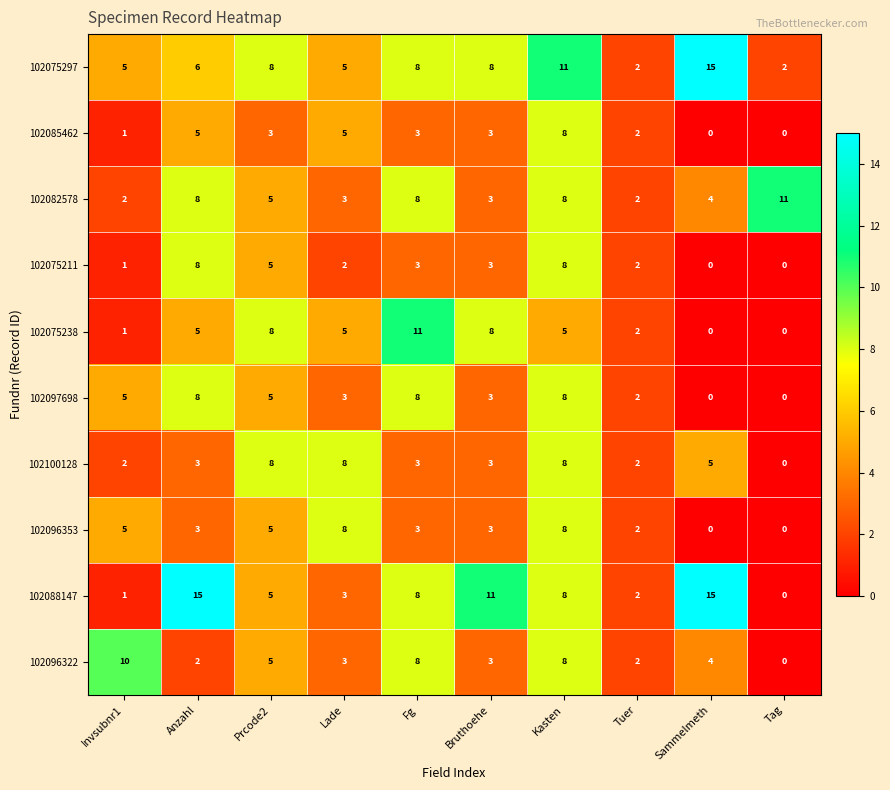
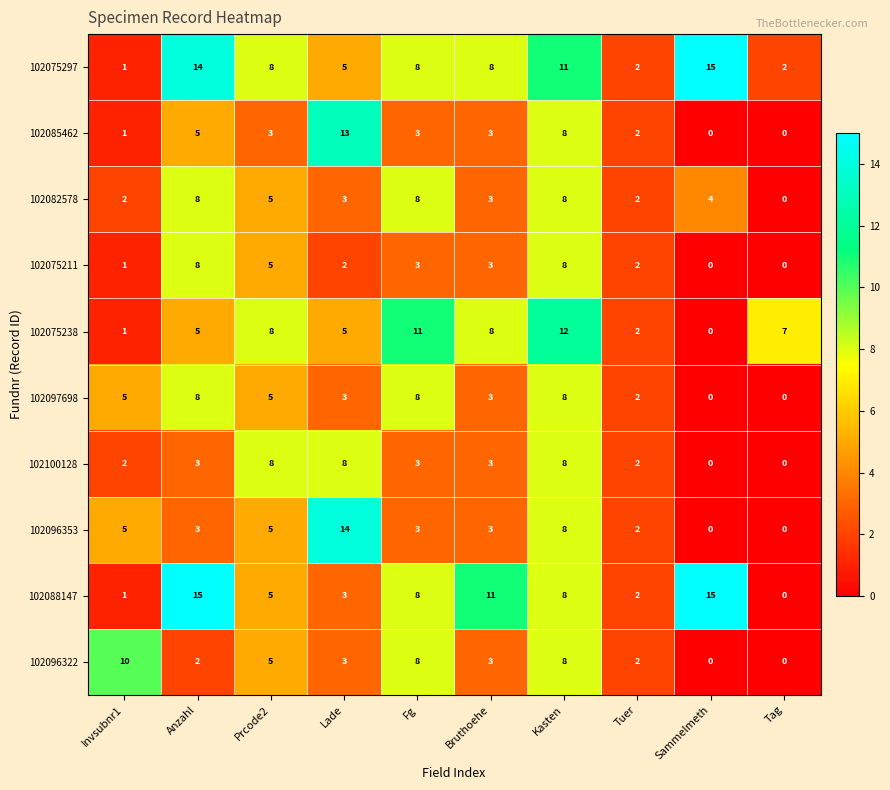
  {
    "102075297": {
-     "Invsubnr1": 5,
-     "Anzahl": 6,
+     "Invsubnr1": 1,
+     "Anzahl": 14,
      "Prcode2": 8,
      "Lade": 5,
      "Fg": 8,
      "Bruthoehe": 8,
      "Kasten": 11,
      "Tuer": 2,
      "Sammelmeth": 15,
      "Tag": 2
    },
    "102085462": {
      "Invsubnr1": 1,
      "Anzahl": 5,
      "Prcode2": 3,
-     "Lade": 5,
+     "Lade": 13,
      "Fg": 3,
      "Bruthoehe": 3,
      "Kasten": 8,
      "Tuer": 2,
      "Sammelmeth": 0,
      "Tag": 0
    },
    "102082578": {
      "Invsubnr1": 2,
      "Anzahl": 8,
      "Prcode2": 5,
      "Lade": 3,
      "Fg": 8,
      "Bruthoehe": 3,
      "Kasten": 8,
      "Tuer": 2,
      "Sammelmeth": 4,
-     "Tag": 11
+     "Tag": 0
    },
    "102075211": {
      "Invsubnr1": 1,
      "Anzahl": 8,
      "Prcode2": 5,
      "Lade": 2,
      "Fg": 3,
      "Bruthoehe": 3,
      "Kasten": 8,
      "Tuer": 2,
      "Sammelmeth": 0,
      "Tag": 0
    },
    "102075238": {
      "Invsubnr1": 1,
      "Anzahl": 5,
      "Prcode2": 8,
      "Lade": 5,
      "Fg": 11,
      "Bruthoehe": 8,
-     "Kasten": 5,
+     "Kasten": 12,
      "Tuer": 2,
      "Sammelmeth": 0,
-     "Tag": 0
+     "Tag": 7
    },
    "102097698": {
      "Invsubnr1": 5,
      "Anzahl": 8,
      "Prcode2": 5,
      "Lade": 3,
      "Fg": 8,
      "Bruthoehe": 3,
      "Kasten": 8,
      "Tuer": 2,
      "Sammelmeth": 0,
      "Tag": 0
    },
    "102100128": {
      "Invsubnr1": 2,
      "Anzahl": 3,
      "Prcode2": 8,
      "Lade": 8,
      "Fg": 3,
      "Bruthoehe": 3,
      "Kasten": 8,
      "Tuer": 2,
-     "Sammelmeth": 5,
+     "Sammelmeth": 0,
      "Tag": 0
    },
    "102096353": {
      "Invsubnr1": 5,
      "Anzahl": 3,
      "Prcode2": 5,
-     "Lade": 8,
+     "Lade": 14,
      "Fg": 3,
      "Bruthoehe": 3,
      "Kasten": 8,
      "Tuer": 2,
      "Sammelmeth": 0,
      "Tag": 0
    },
    "102088147": {
      "Invsubnr1": 1,
      "Anzahl": 15,
      "Prcode2": 5,
      "Lade": 3,
      "Fg": 8,
      "Bruthoehe": 11,
      "Kasten": 8,
      "Tuer": 2,
      "Sammelmeth": 15,
      "Tag": 0
    },
    "102096322": {
      "Invsubnr1": 10,
      "Anzahl": 2,
      "Prcode2": 5,
      "Lade": 3,
      "Fg": 8,
      "Bruthoehe": 3,
      "Kasten": 8,
      "Tuer": 2,
-     "Sammelmeth": 4,
+     "Sammelmeth": 0,
      "Tag": 0
    }
  }
